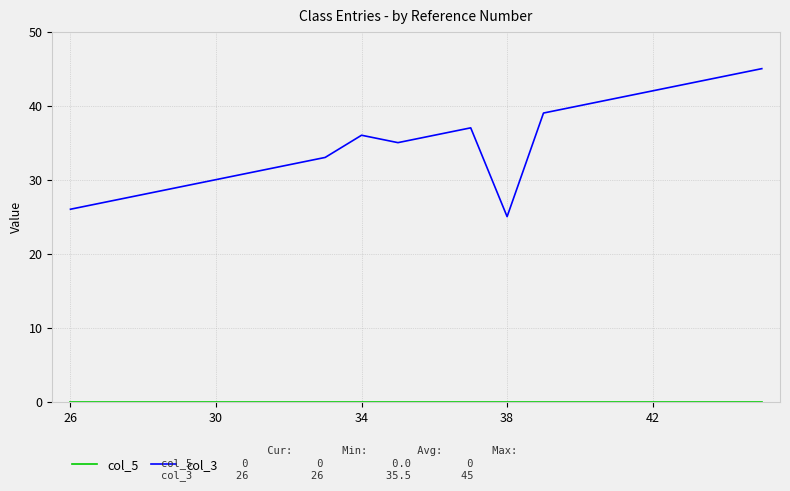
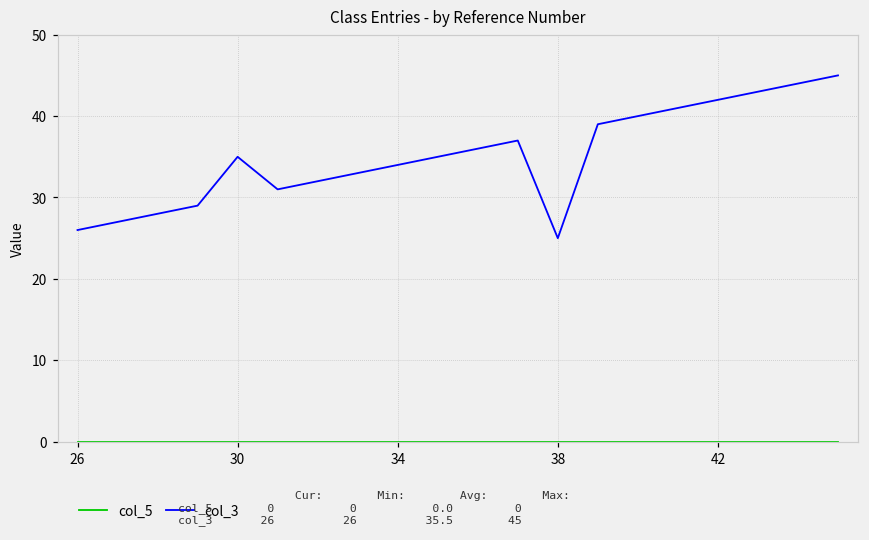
  {
    "col_5": {
      "26": 0,
      "30": 0,
      "34": 0,
      "38": 0,
      "42": 0
    },
    "col_3": {
      "26": 26,
-     "30": 30,
-     "34": 36,
+     "30": 35,
+     "34": 34,
      "38": 25,
      "42": 42
    }
  }
